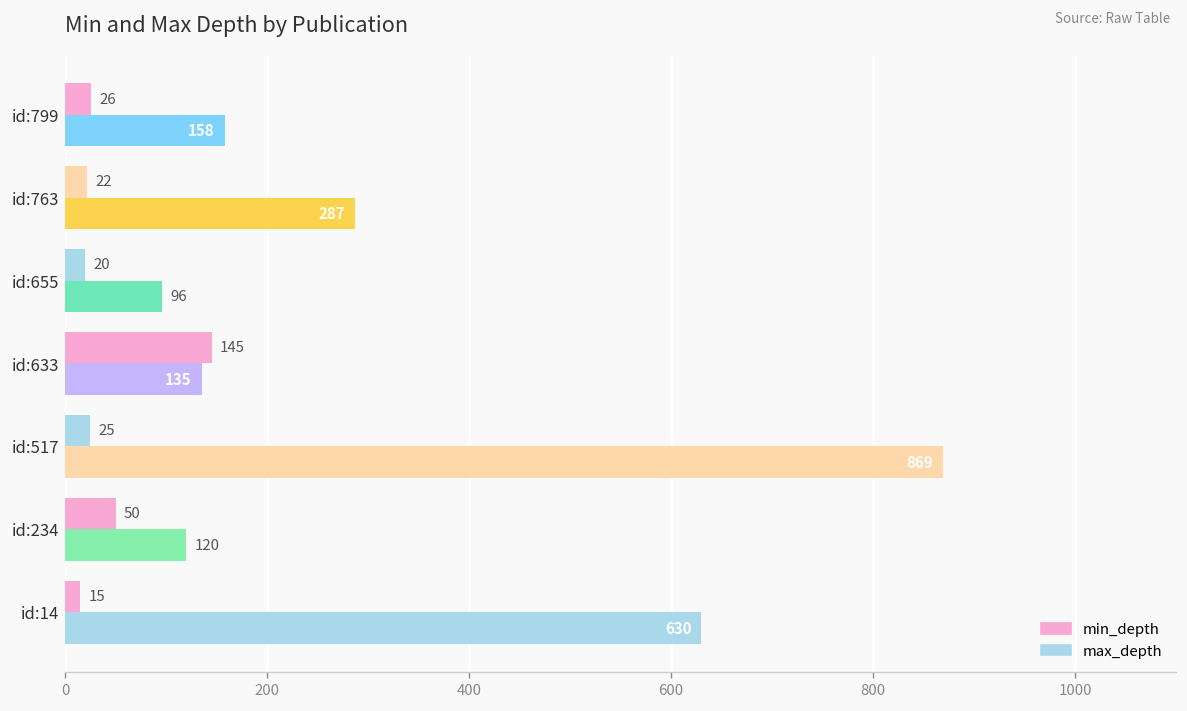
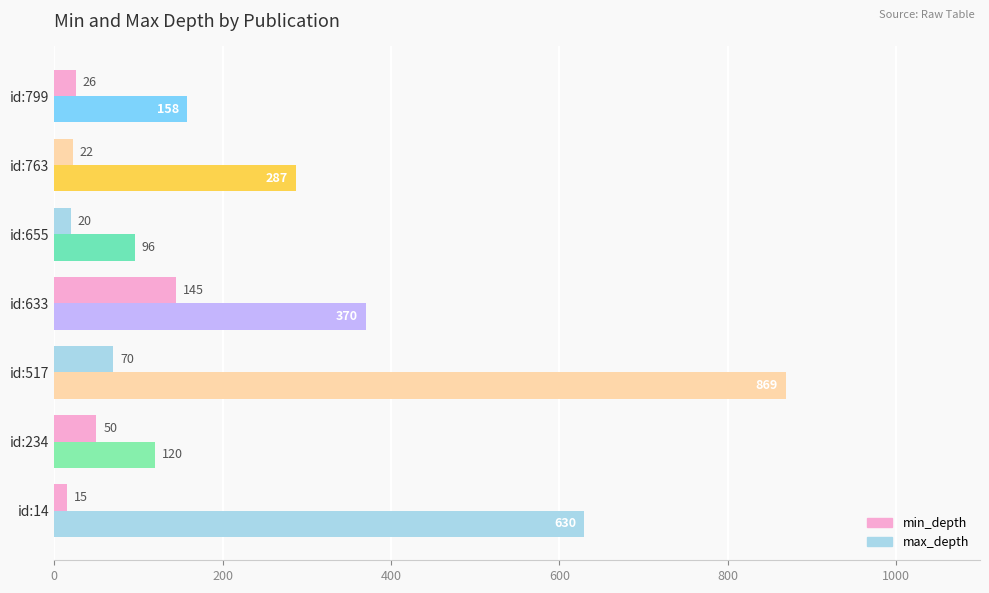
  {
    "min_depth": {
      "id:799": 26,
      "id:763": 22,
      "id:655": 20,
      "id:633": 145,
-     "id:517": 25,
+     "id:517": 70,
      "id:234": 50,
      "id:14": 15
    },
    "max_depth": {
      "id:799": 158,
      "id:763": 287,
      "id:655": 96,
-     "id:633": 135,
+     "id:633": 370,
      "id:517": 869,
      "id:234": 120,
      "id:14": 630
    }
  }
